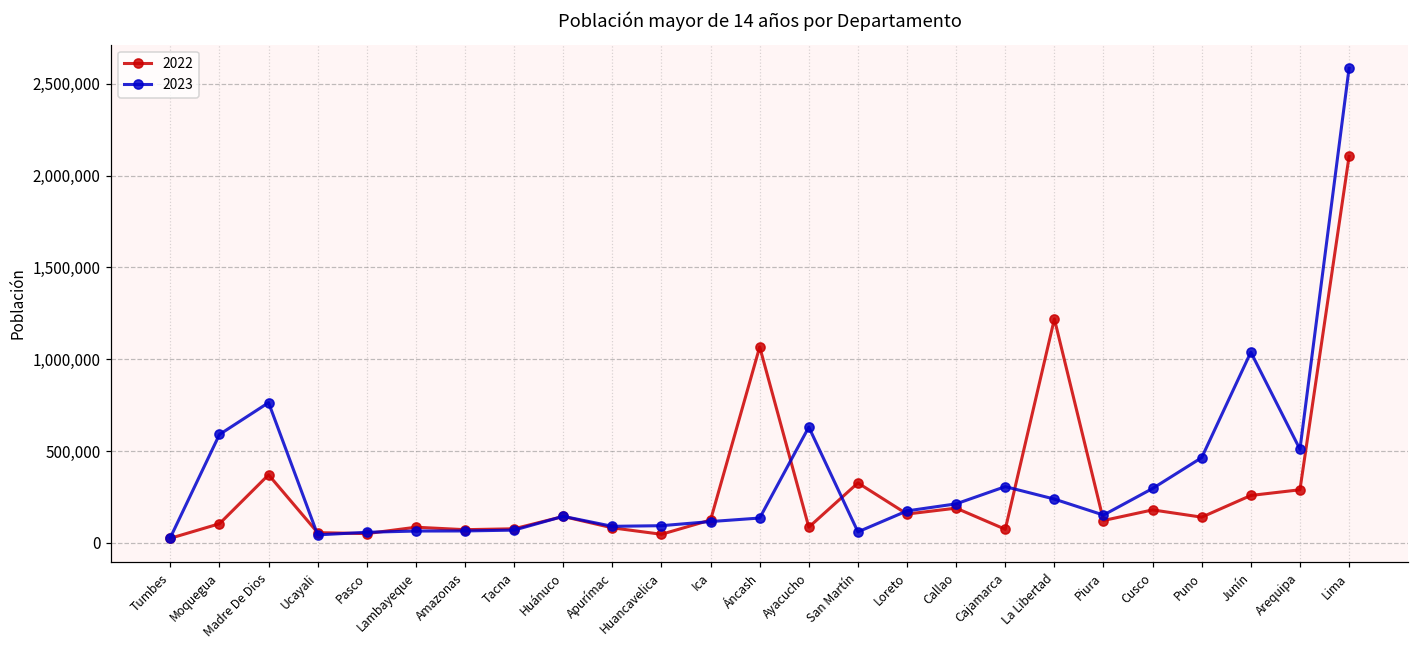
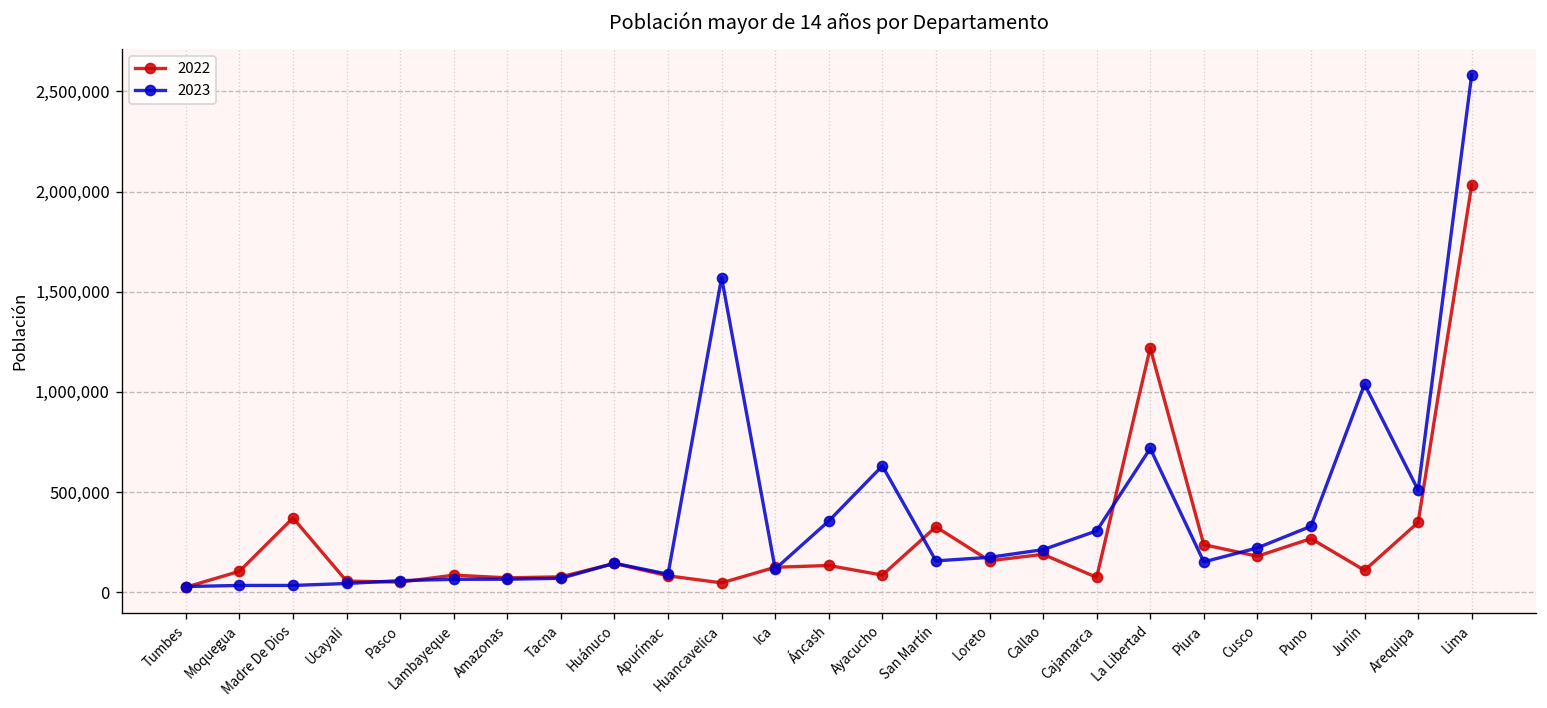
  {
    "2022": {
      "Moquegua": "100,000",
      "Madre De Dios": "370,000",
      "Lambayeque": "90,000",
      "Huancavelica": "50,000",
-     "Áncash": "1,070,000",
+     "Áncash": "130,000",
      "Ayacucho": "90,000",
      "San Martín": "330,000",
      "Loreto": "160,000",
      "Callao": "190,000",
      "Cajamarca": "70,000",
      "La Libertad": "1,220,000",
-     "Piura": "120,000",
+     "Piura": "240,000",
      "Cusco": "180,000",
-     "Puno": "140,000",
-     "Junín": "260,000",
-     "Arequipa": "290,000",
-     "Lima": "2,100,000"
+     "Puno": "270,000",
+     "Junín": "110,000",
+     "Arequipa": "350,000",
+     "Lima": "2,030,000"
    },
    "2023": {
-     "Moquegua": "590,000",
-     "Madre De Dios": "760,000",
+     "Moquegua": "30,000",
+     "Madre De Dios": "30,000",
      "Lambayeque": "60,000",
-     "Huancavelica": "90,000",
-     "Áncash": "140,000",
+     "Huancavelica": "1,570,000",
+     "Áncash": "360,000",
      "Ayacucho": "630,000",
-     "San Martín": "60,000",
+     "San Martín": "160,000",
      "Loreto": "170,000",
      "Callao": "210,000",
      "Cajamarca": "310,000",
-     "La Libertad": "240,000",
+     "La Libertad": "720,000",
      "Piura": "150,000",
-     "Cusco": "300,000",
-     "Puno": "460,000",
+     "Cusco": "220,000",
+     "Puno": "330,000",
      "Junín": "1,040,000",
      "Arequipa": "510,000",
      "Lima": "2,580,000"
    }
  }
